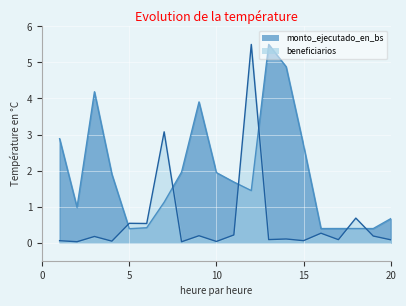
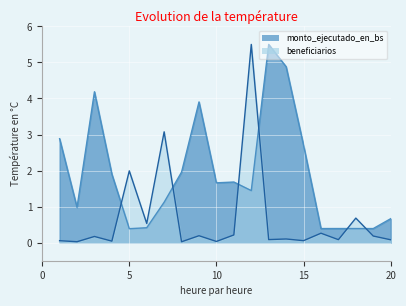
  {
    "monto_ejecutado_en_bs": {
      "5": 0.4,
-     "10": 1.9,
+     "10": 1.7,
      "15": 2.7,
      "20": 0.7
    },
    "beneficiarios": {
-     "5": 0.5,
+     "5": 2.0,
      "10": 0.0,
      "15": 0.1,
      "20": 0.1
    }
  }
